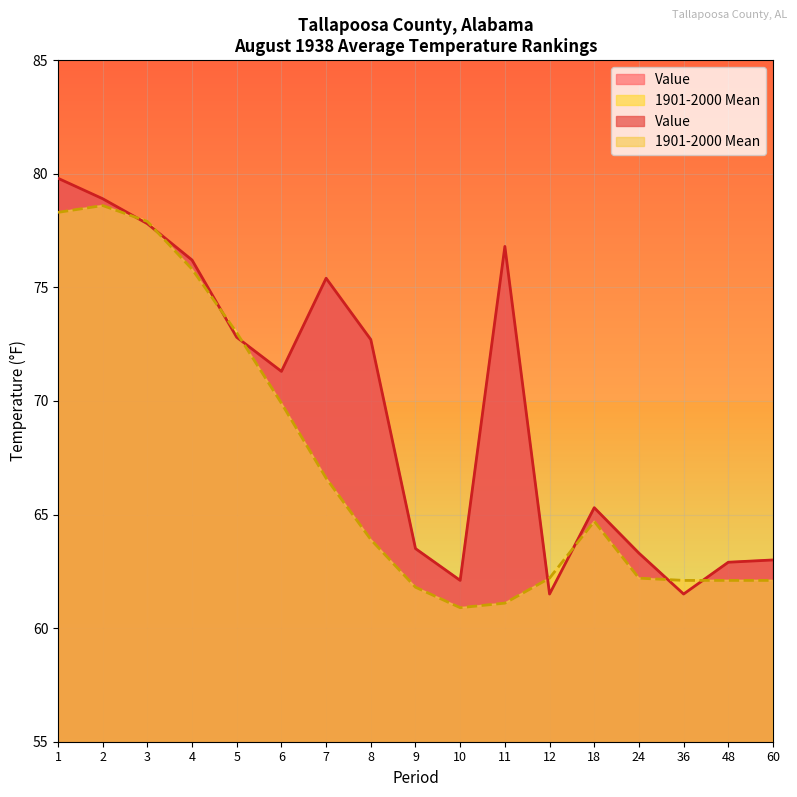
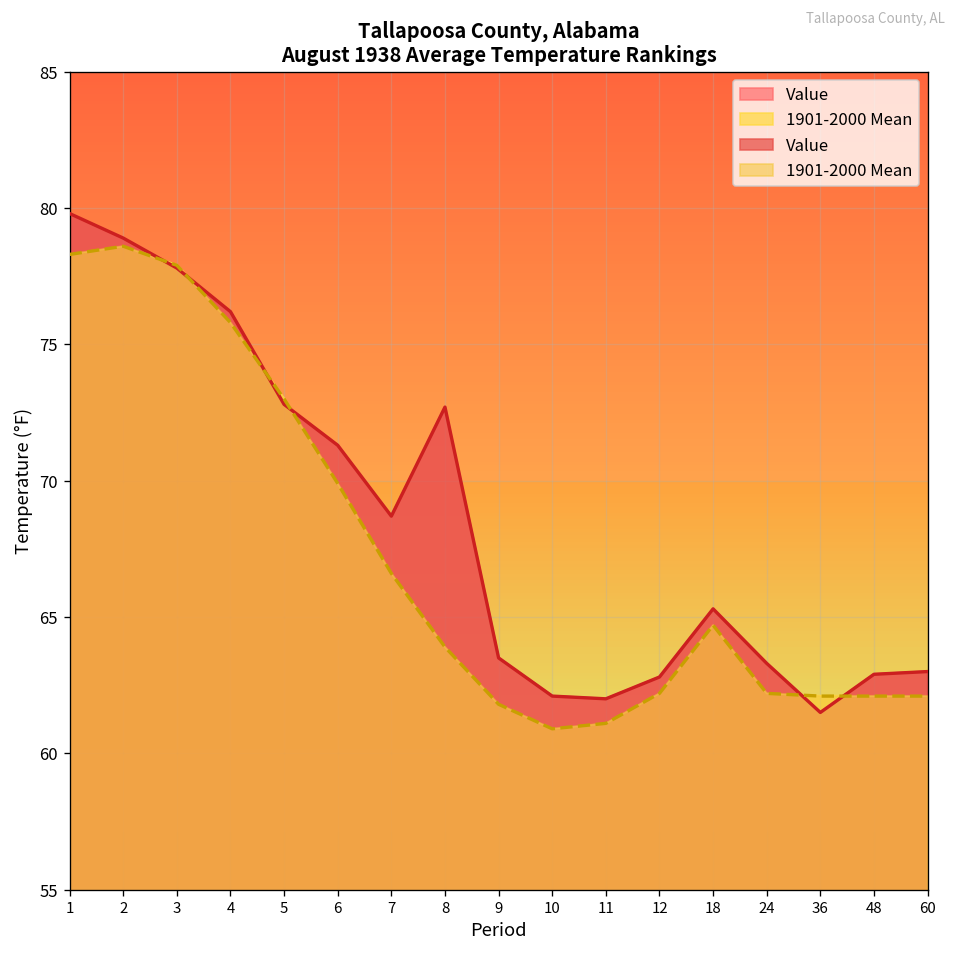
  {
    "Value": {
      "1": 79.8,
      "2": 78.9,
      "4": 76.2,
      "5": 72.8,
      "6": 71.3,
-     "7": 75.4,
+     "7": 68.7,
      "8": 72.7,
      "9": 63.5,
      "10": 62.1,
-     "11": 76.8,
-     "12": 61.5,
+     "11": 62.0,
+     "12": 62.8,
      "18": 65.3,
      "24": 63.3,
      "36": 61.5,
      "48": 62.9,
      "60": 63.0
    },
    "1901-2000 Mean": {
      "1": 78.3,
      "2": 78.6,
      "4": 75.8,
      "5": 73.0,
      "6": 69.9,
      "7": 66.6,
      "8": 63.9,
      "9": 61.8,
      "10": 60.9,
      "11": 61.1,
      "12": 62.2,
      "18": 64.7,
      "24": 62.2,
      "36": 62.1,
      "48": 62.1,
      "60": 62.1
    }
  }
